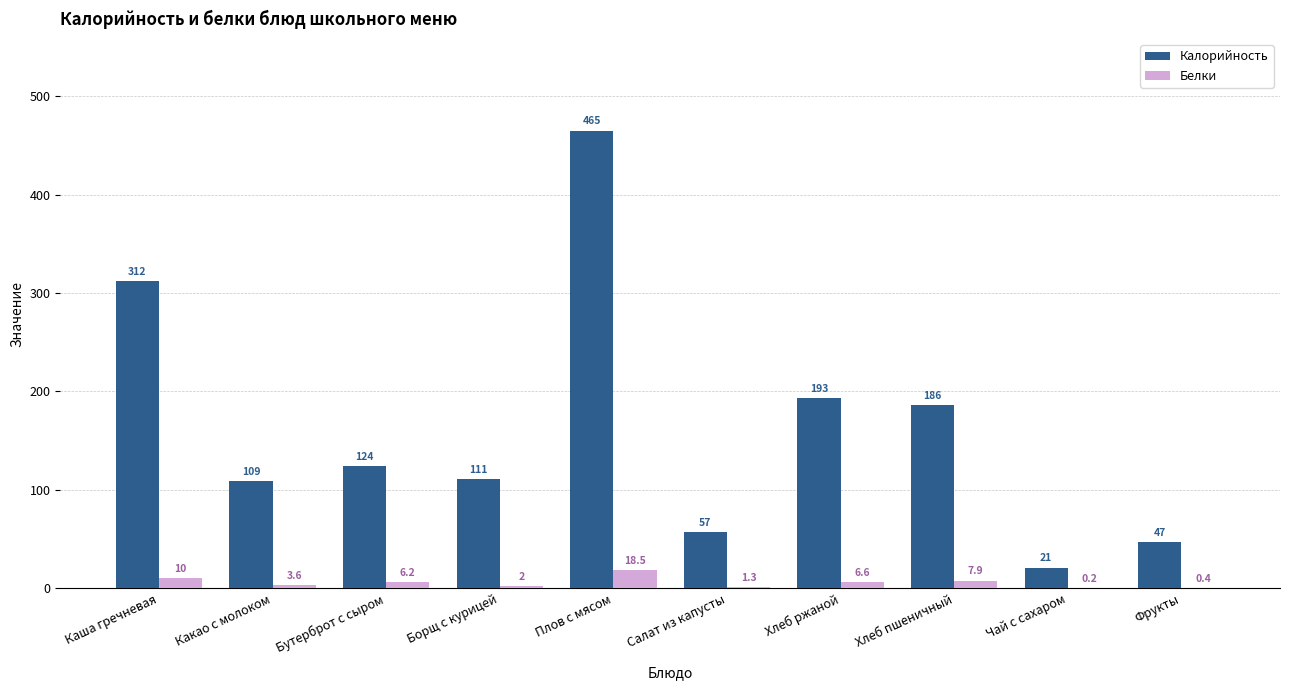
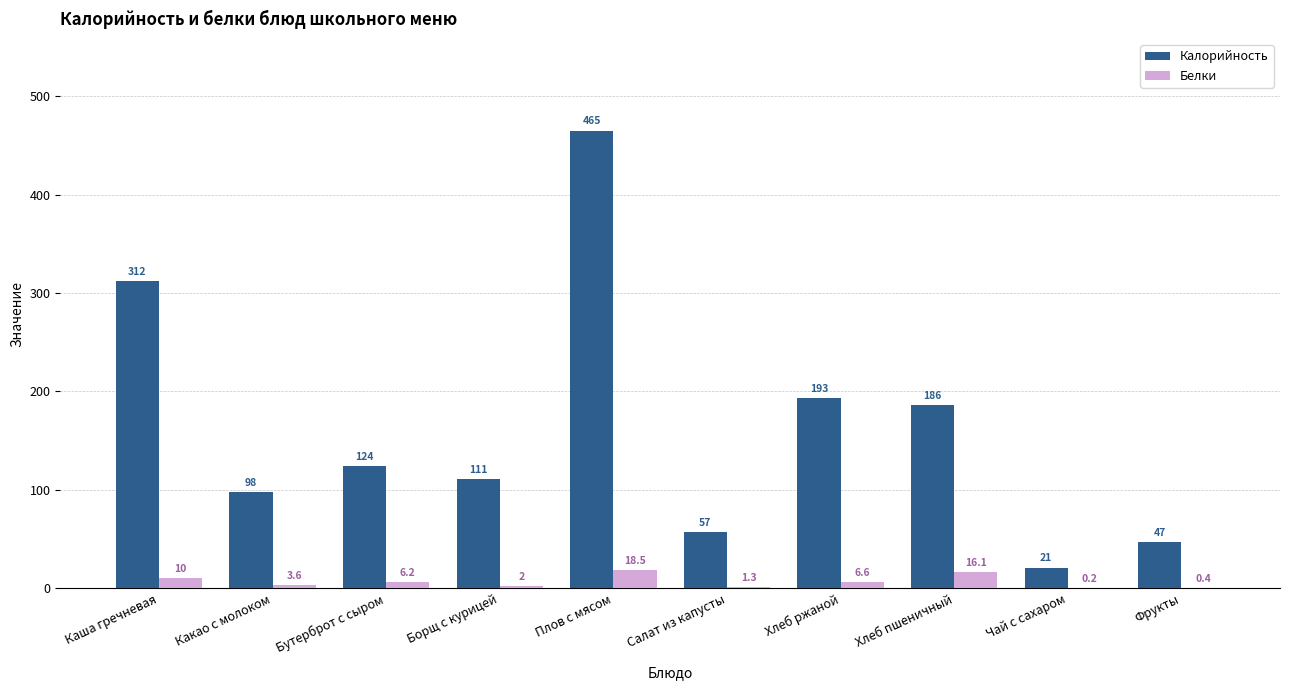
  {
    "Калорийность": {
      "Каша гречневая": 312,
-     "Какао с молоком": 109,
+     "Какао с молоком": 98,
      "Бутерброт с сыром": 124,
      "Борщ с курицей": 111,
      "Плов с мясом": 465,
      "Салат из капусты": 57,
      "Хлеб ржаной": 193,
      "Хлеб пшеничный": 186,
      "Чай с сахаром": 21,
      "Фрукты": 47
    },
    "Белки": {
      "Каша гречневая": 10,
      "Какао с молоком": 3.6,
      "Бутерброт с сыром": 6.2,
      "Борщ с курицей": 2,
      "Плов с мясом": 18.5,
      "Салат из капусты": 1.3,
      "Хлеб ржаной": 6.6,
-     "Хлеб пшеничный": 7.9,
+     "Хлеб пшеничный": 16.1,
      "Чай с сахаром": 0.2,
      "Фрукты": 0.4
    }
  }
